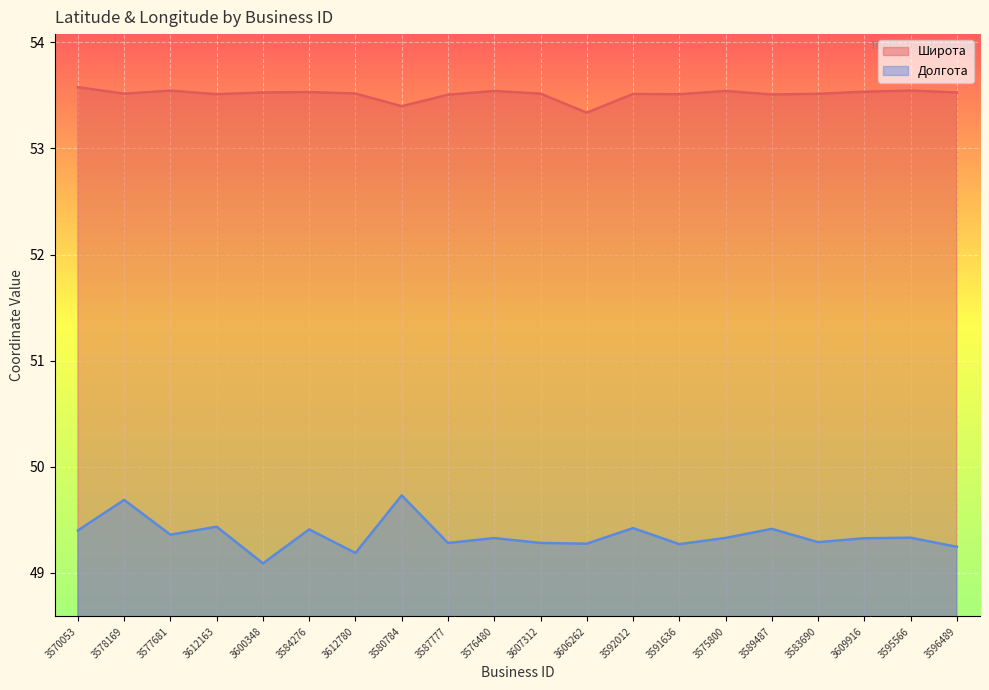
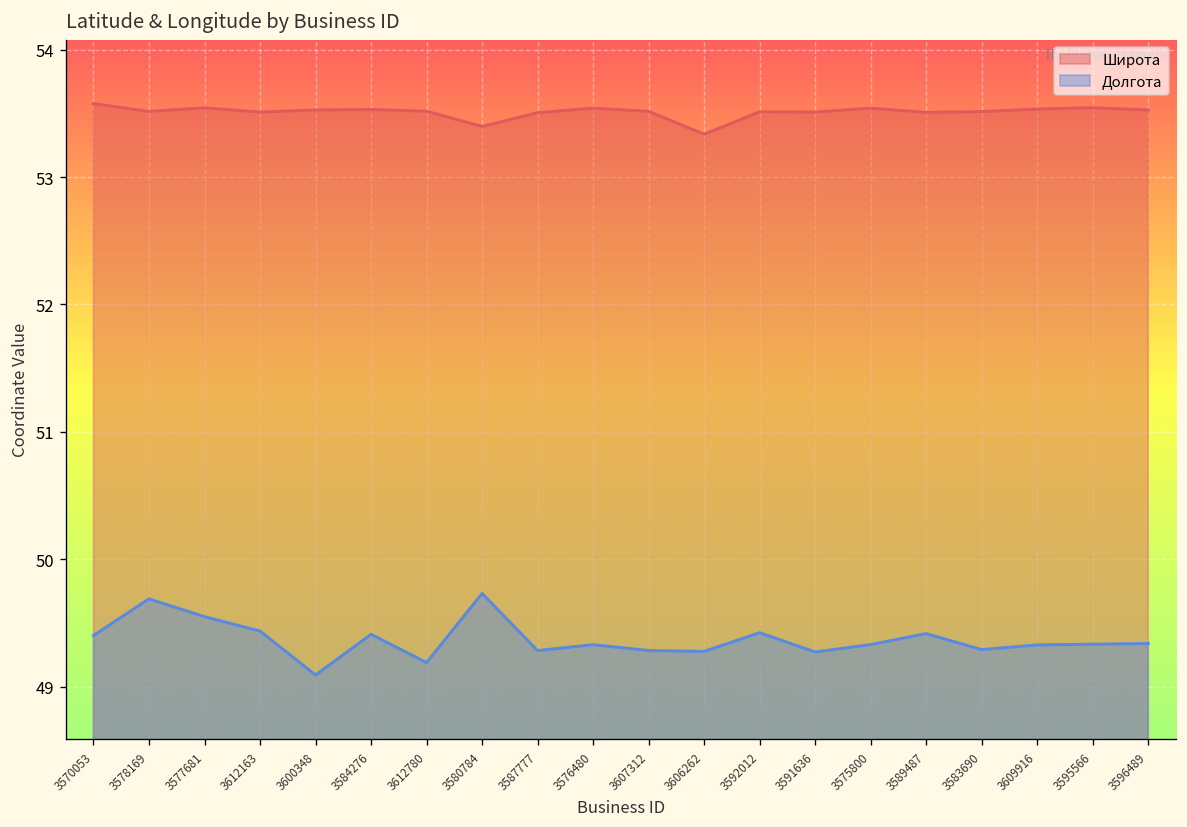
  {
    "Широта": {
      "3570053": 53.58,
      "3578169": 53.52,
      "3577681": 53.54,
      "3612163": 53.51,
      "3600348": 53.53,
      "3584276": 53.53,
      "3612780": 53.52,
      "3580784": 53.40,
      "3587777": 53.51,
      "3576480": 53.54,
      "3607312": 53.52,
      "3606262": 53.34,
      "3592012": 53.51,
      "3591636": 53.51,
      "3575800": 53.54,
      "3589487": 53.51,
      "3583690": 53.51,
      "3609916": 53.53,
      "3595566": 53.54,
      "3596489": 53.53
    },
    "Долгота": {
      "3570053": 49.40,
      "3578169": 49.69,
-     "3577681": 49.36,
+     "3577681": 49.55,
      "3612163": 49.44,
      "3600348": 49.09,
      "3584276": 49.41,
      "3612780": 49.19,
      "3580784": 49.73,
      "3587777": 49.28,
      "3576480": 49.33,
      "3607312": 49.28,
      "3606262": 49.28,
      "3592012": 49.42,
      "3591636": 49.27,
      "3575800": 49.33,
      "3589487": 49.42,
      "3583690": 49.29,
      "3609916": 49.33,
      "3595566": 49.33,
-     "3596489": 49.25
+     "3596489": 49.34
    }
  }
